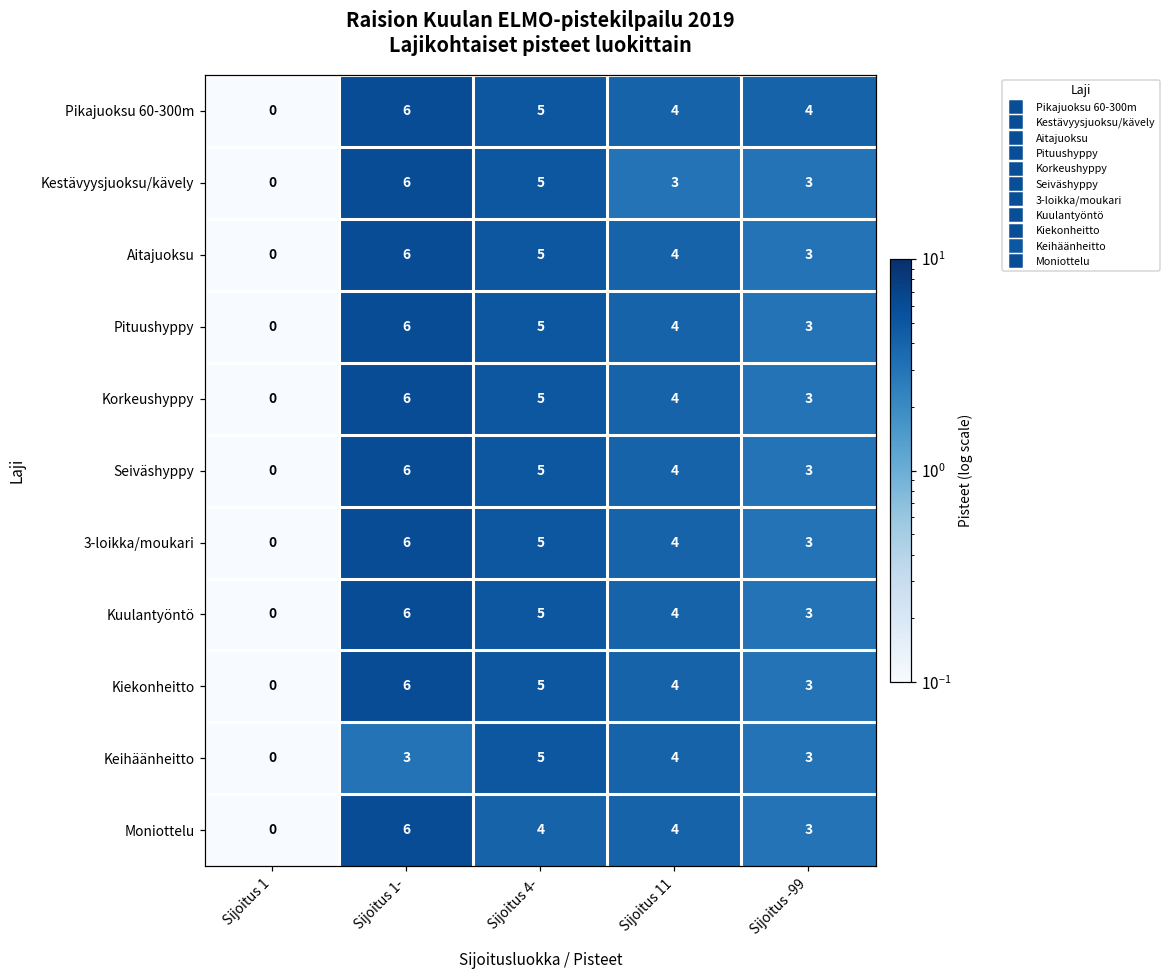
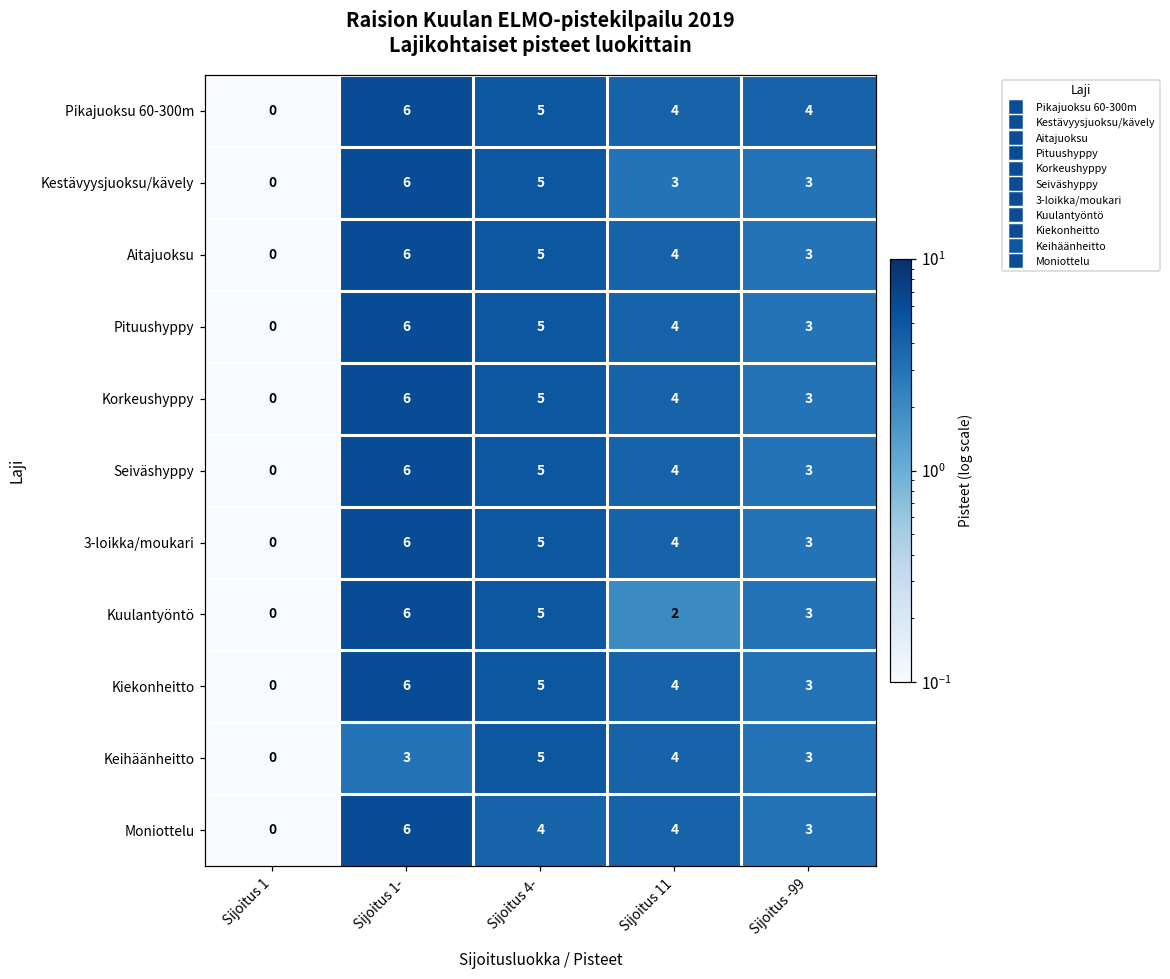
  {
    "Pikajuoksu 60-300m": {
      "Sijoitus 1": 0,
      "Sijoitus 1-": 6,
      "Sijoitus 4-": 5,
      "Sijoitus 11": 4,
      "Sijoitus -99": 4
    },
    "Kestävyysjuoksu/kävely": {
      "Sijoitus 1": 0,
      "Sijoitus 1-": 6,
      "Sijoitus 4-": 5,
      "Sijoitus 11": 3,
      "Sijoitus -99": 3
    },
    "Aitajuoksu": {
      "Sijoitus 1": 0,
      "Sijoitus 1-": 6,
      "Sijoitus 4-": 5,
      "Sijoitus 11": 4,
      "Sijoitus -99": 3
    },
    "Pituushyppy": {
      "Sijoitus 1": 0,
      "Sijoitus 1-": 6,
      "Sijoitus 4-": 5,
      "Sijoitus 11": 4,
      "Sijoitus -99": 3
    },
    "Korkeushyppy": {
      "Sijoitus 1": 0,
      "Sijoitus 1-": 6,
      "Sijoitus 4-": 5,
      "Sijoitus 11": 4,
      "Sijoitus -99": 3
    },
    "Seiväshyppy": {
      "Sijoitus 1": 0,
      "Sijoitus 1-": 6,
      "Sijoitus 4-": 5,
      "Sijoitus 11": 4,
      "Sijoitus -99": 3
    },
    "3-loikka/moukari": {
      "Sijoitus 1": 0,
      "Sijoitus 1-": 6,
      "Sijoitus 4-": 5,
      "Sijoitus 11": 4,
      "Sijoitus -99": 3
    },
    "Kuulantyöntö": {
      "Sijoitus 1": 0,
      "Sijoitus 1-": 6,
      "Sijoitus 4-": 5,
-     "Sijoitus 11": 4,
+     "Sijoitus 11": 2,
      "Sijoitus -99": 3
    },
    "Kiekonheitto": {
      "Sijoitus 1": 0,
      "Sijoitus 1-": 6,
      "Sijoitus 4-": 5,
      "Sijoitus 11": 4,
      "Sijoitus -99": 3
    },
    "Keihäänheitto": {
      "Sijoitus 1": 0,
      "Sijoitus 1-": 3,
      "Sijoitus 4-": 5,
      "Sijoitus 11": 4,
      "Sijoitus -99": 3
    },
    "Moniottelu": {
      "Sijoitus 1": 0,
      "Sijoitus 1-": 6,
      "Sijoitus 4-": 4,
      "Sijoitus 11": 4,
      "Sijoitus -99": 3
    }
  }
